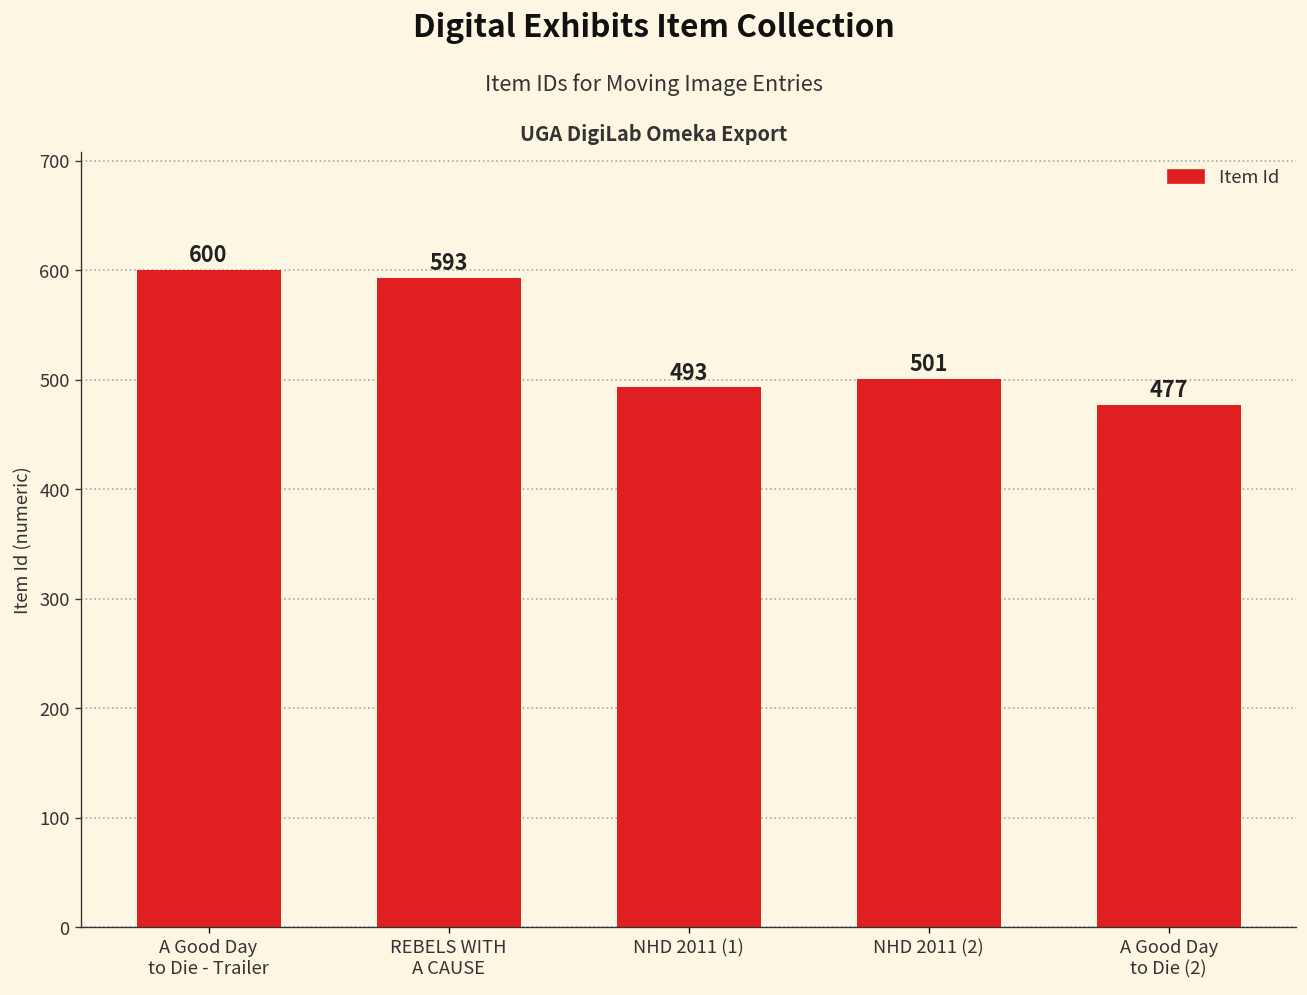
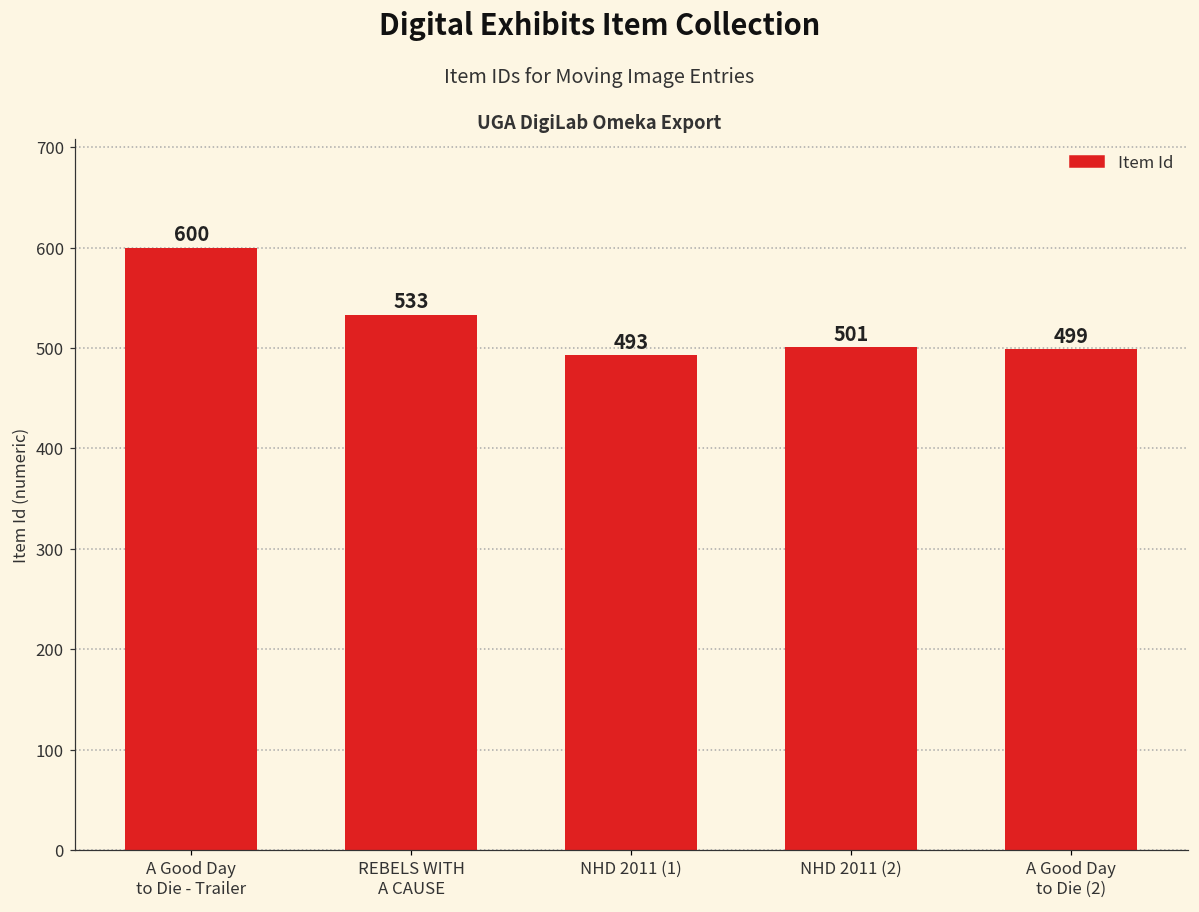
  {
    "A Good Day to Die - Trailer": 600,
-   "REBELS WITH A CAUSE": 593,
+   "REBELS WITH A CAUSE": 533,
    "NHD 2011 (1)": 493,
    "NHD 2011 (2)": 501,
-   "A Good Day to Die (2)": 477
+   "A Good Day to Die (2)": 499
  }
